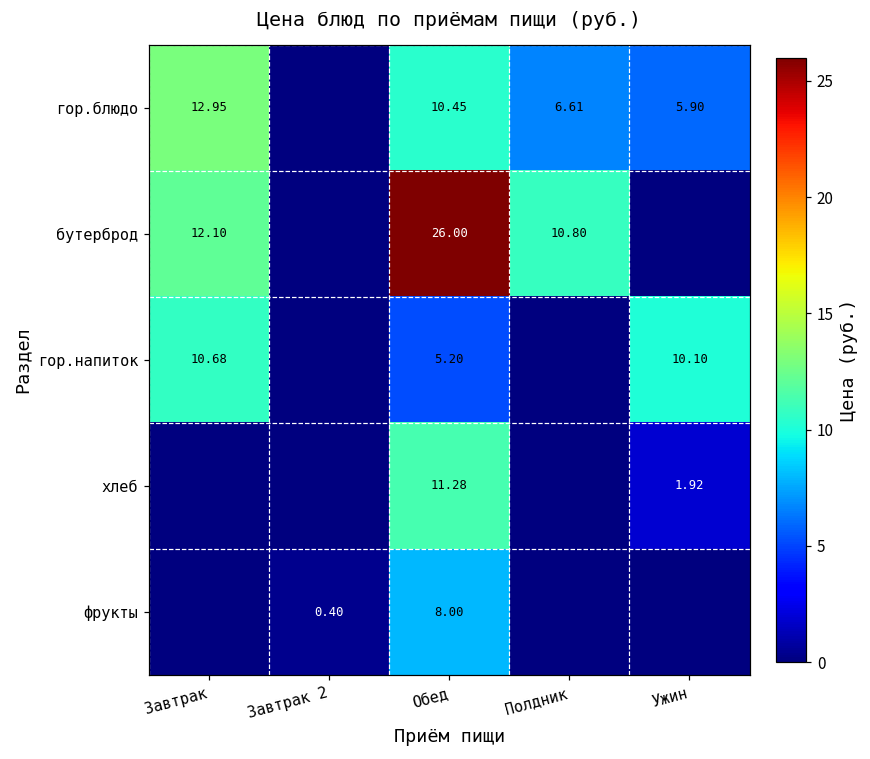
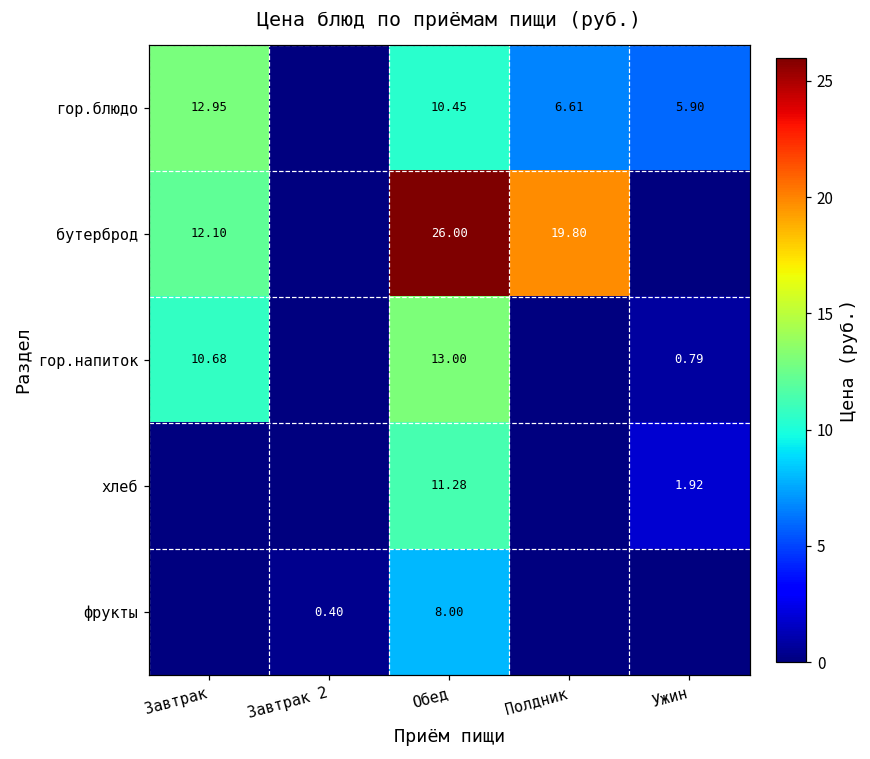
  {
    "гор.блюдо": {
      "Завтрак": 12.95,
      "Обед": 10.45,
      "Полдник": 6.61,
      "Ужин": 5.90
    },
    "бутерброд": {
      "Завтрак": 12.10,
      "Обед": 26.00,
-     "Полдник": 10.80
+     "Полдник": 19.80
    },
    "гор.напиток": {
      "Завтрак": 10.68,
-     "Обед": 5.20,
-     "Ужин": 10.10
+     "Обед": 13.00,
+     "Ужин": 0.79
    },
    "хлеб": {
      "Обед": 11.28,
      "Ужин": 1.92
    },
    "фрукты": {
      "Завтрак 2": 0.40,
      "Обед": 8.00
    }
  }
